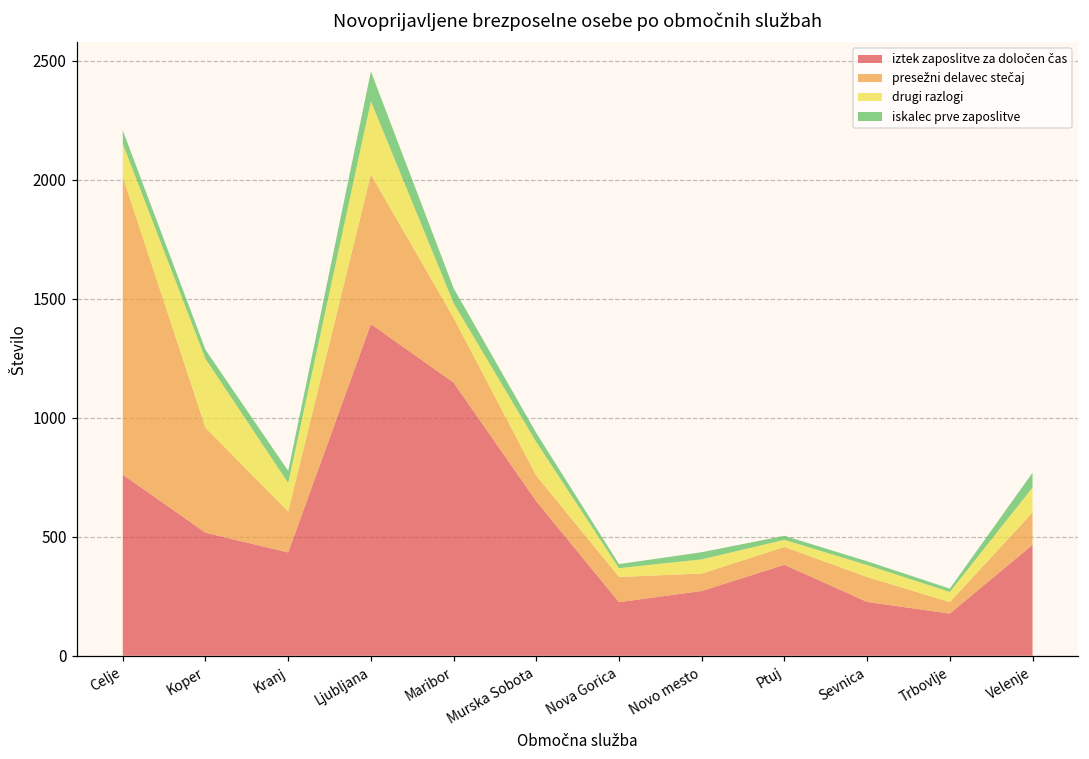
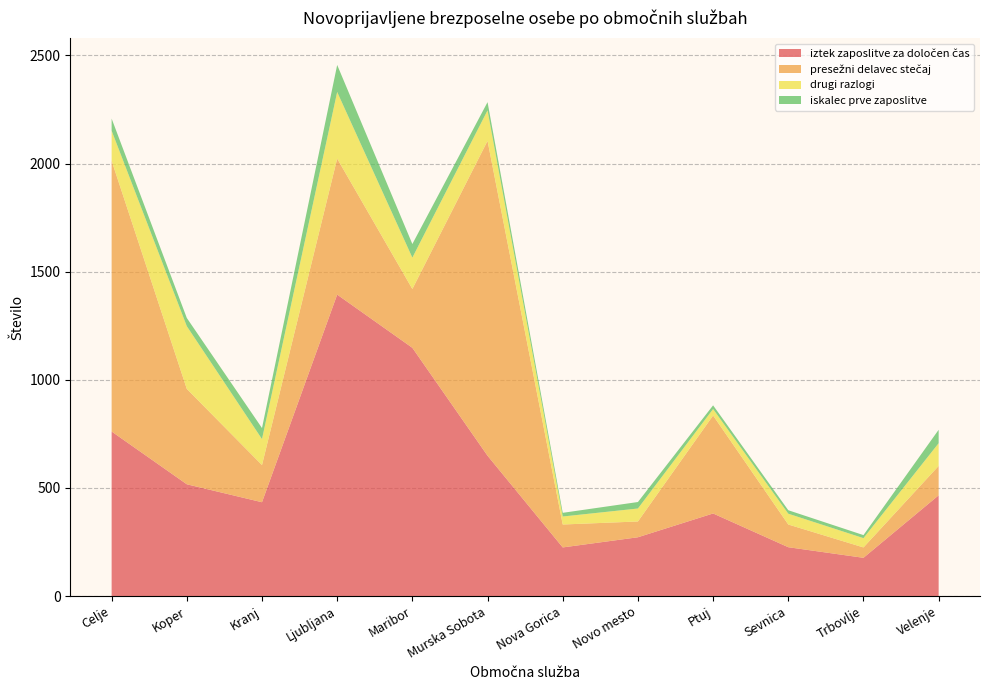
  {
    "iztek zaposlitve za določen čas": {
      "Celje": 760,
      "Koper": 520,
      "Kranj": 430,
      "Ljubljana": 1390,
      "Maribor": 1150,
      "Murska Sobota": 650,
      "Nova Gorica": 230,
      "Novo mesto": 270,
      "Ptuj": 380,
      "Sevnica": 230,
      "Trbovlje": 180,
      "Velenje": 470
    },
    "presežni delavec stečaj": {
      "Celje": 1250,
      "Koper": 440,
      "Kranj": 170,
      "Ljubljana": 630,
      "Maribor": 270,
-     "Murska Sobota": 110,
+     "Murska Sobota": 1460,
      "Nova Gorica": 110,
      "Novo mesto": 70,
-     "Ptuj": 80,
+     "Ptuj": 450,
      "Sevnica": 110,
      "Trbovlje": 50,
      "Velenje": 140
    },
    "drugi razlogi": {
      "Celje": 140,
      "Koper": 290,
      "Kranj": 120,
      "Ljubljana": 310,
-     "Maribor": 60,
+     "Maribor": 150,
      "Murska Sobota": 140,
      "Nova Gorica": 40,
      "Novo mesto": 60,
      "Ptuj": 30,
      "Sevnica": 50,
      "Trbovlje": 40,
      "Velenje": 110
    },
    "iskalec prve zaposlitve": {
      "Celje": 60,
      "Koper": 40,
      "Kranj": 50,
      "Ljubljana": 130,
      "Maribor": 60,
      "Murska Sobota": 40,
      "Nova Gorica": 20,
      "Novo mesto": 30,
      "Ptuj": 20,
      "Sevnica": 20,
      "Trbovlje": 10,
      "Velenje": 60
    }
  }
